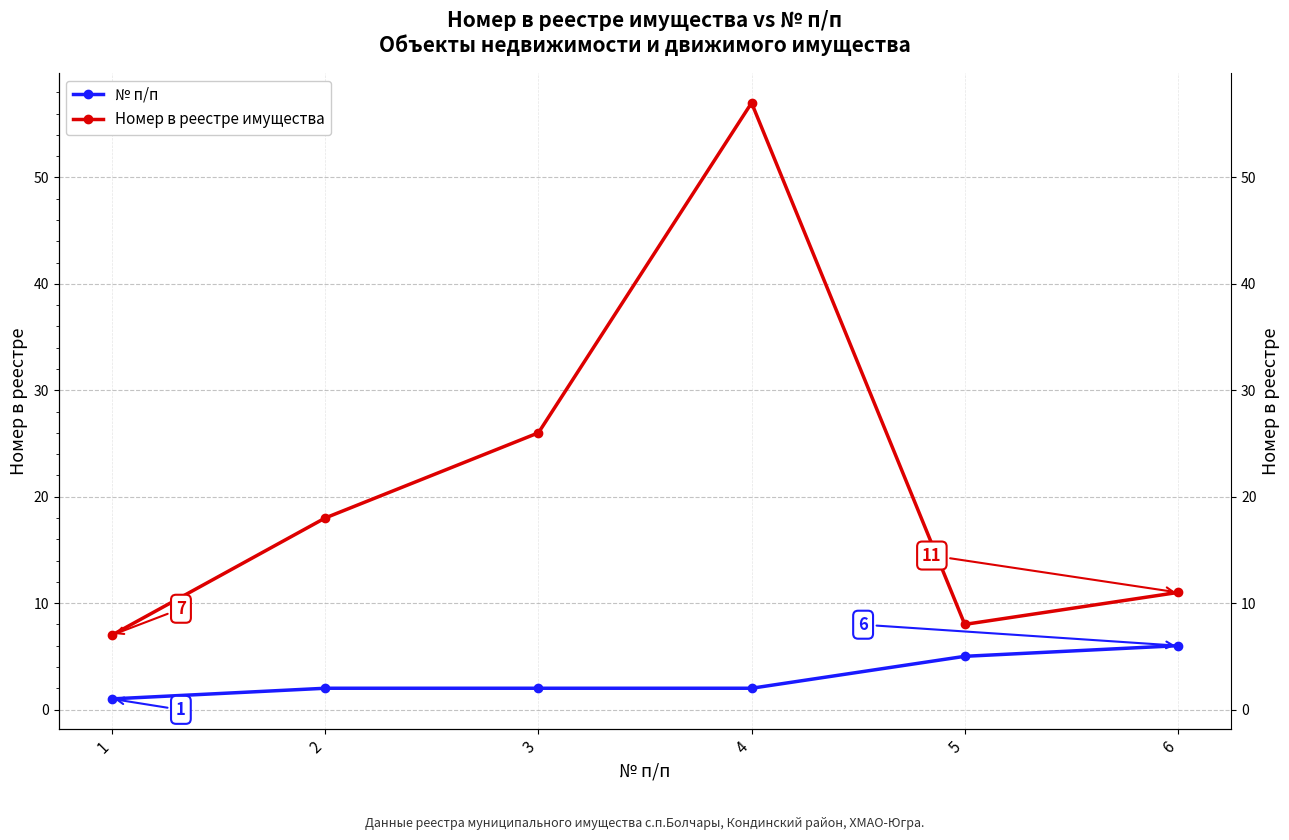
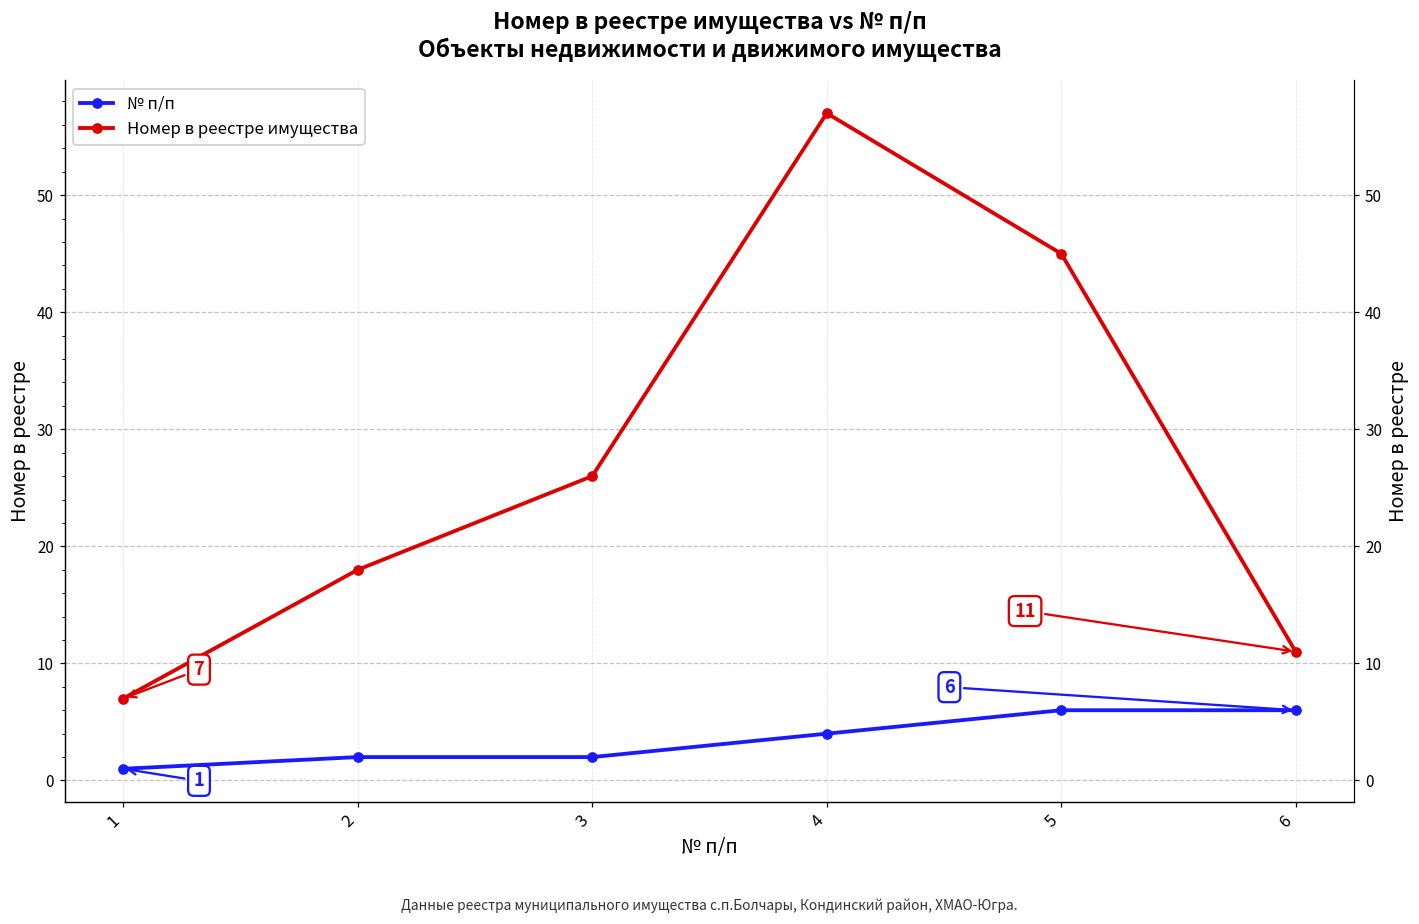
  {
    "№ п/п": {
      "2": 2,
      "3": 2,
-     "4": 2,
-     "5": 5,
+     "4": 4,
+     "5": 6,
      "6": 6
    },
    "Номер в реестре имущества": {
      "2": 18,
      "3": 26,
      "4": 57,
-     "5": 8
+     "5": 45
    }
  }
